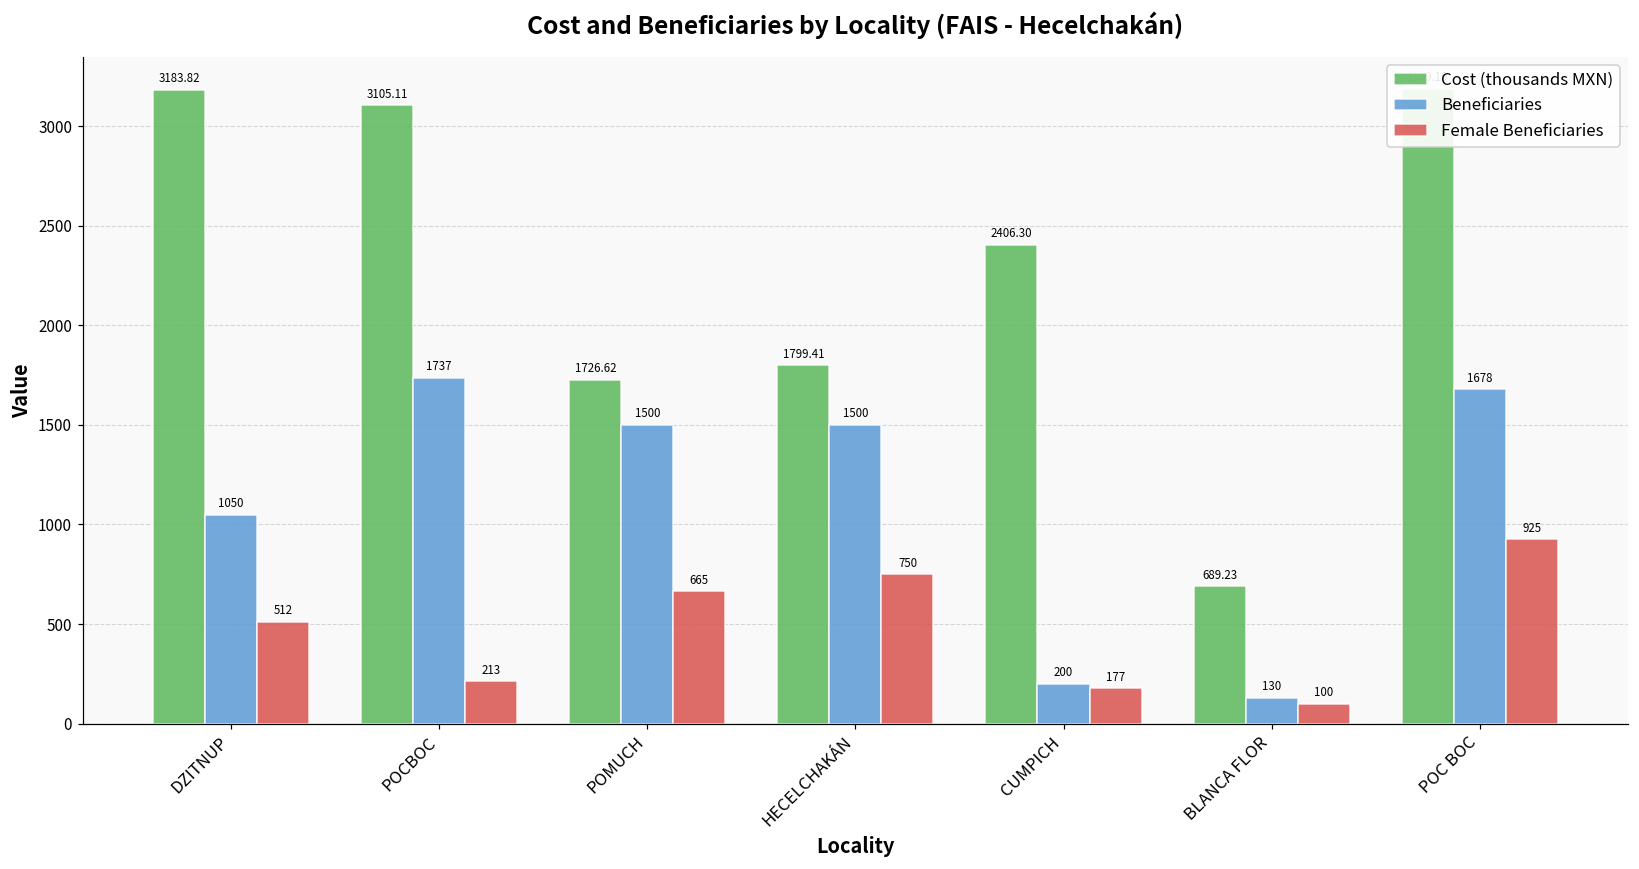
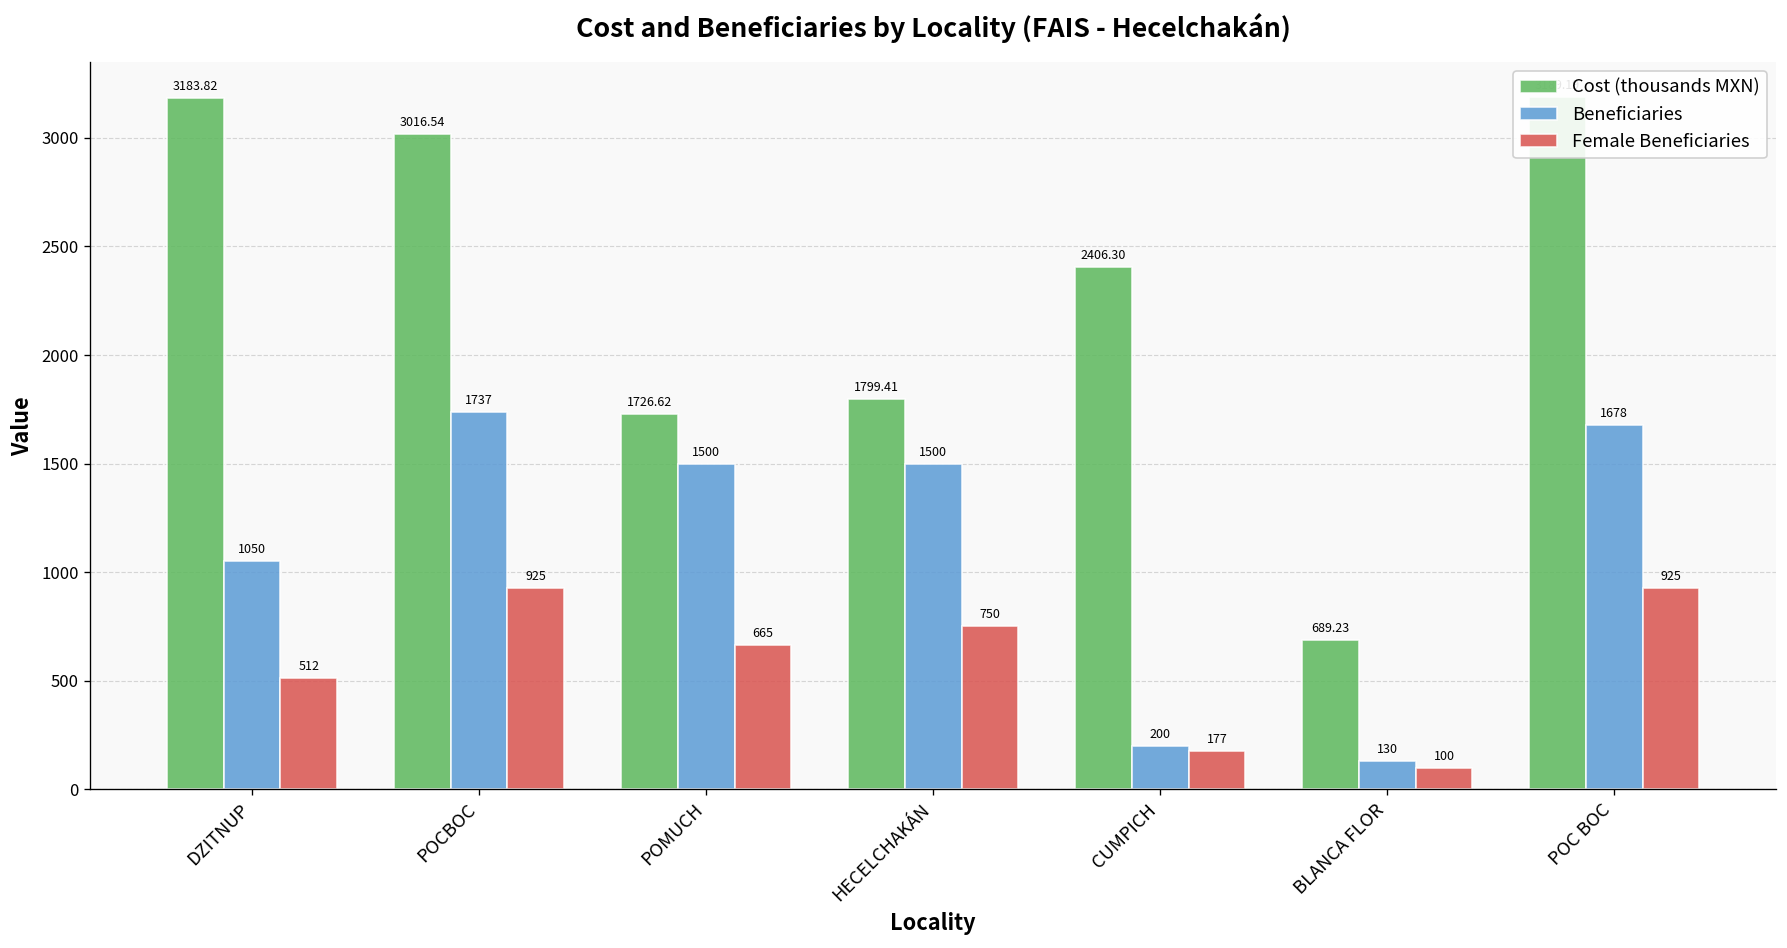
  {
    "Cost (thousands MXN)": {
      "DZITNUP": 3183.82,
-     "POCBOC": 3105.11,
+     "POCBOC": 3016.54,
      "POMUCH": 1726.62,
      "HECELCHAKÁN": 1799.41,
      "CUMPICH": 2406.30,
      "BLANCA FLOR": 689.23
    },
    "Beneficiaries": {
      "DZITNUP": 1050,
      "POCBOC": 1737,
      "POMUCH": 1500,
      "HECELCHAKÁN": 1500,
      "CUMPICH": 200,
      "BLANCA FLOR": 130,
      "POC BOC": 1678
    },
    "Female Beneficiaries": {
      "DZITNUP": 512,
-     "POCBOC": 213,
+     "POCBOC": 925,
      "POMUCH": 665,
      "HECELCHAKÁN": 750,
      "CUMPICH": 177,
      "BLANCA FLOR": 100,
      "POC BOC": 925
    }
  }
